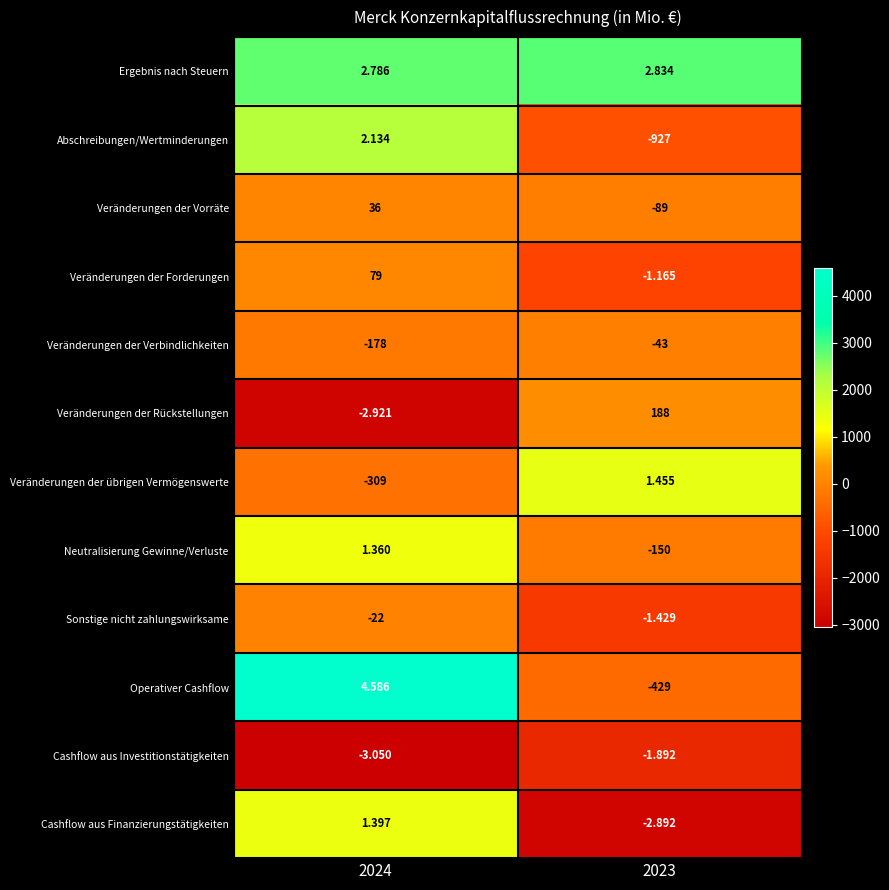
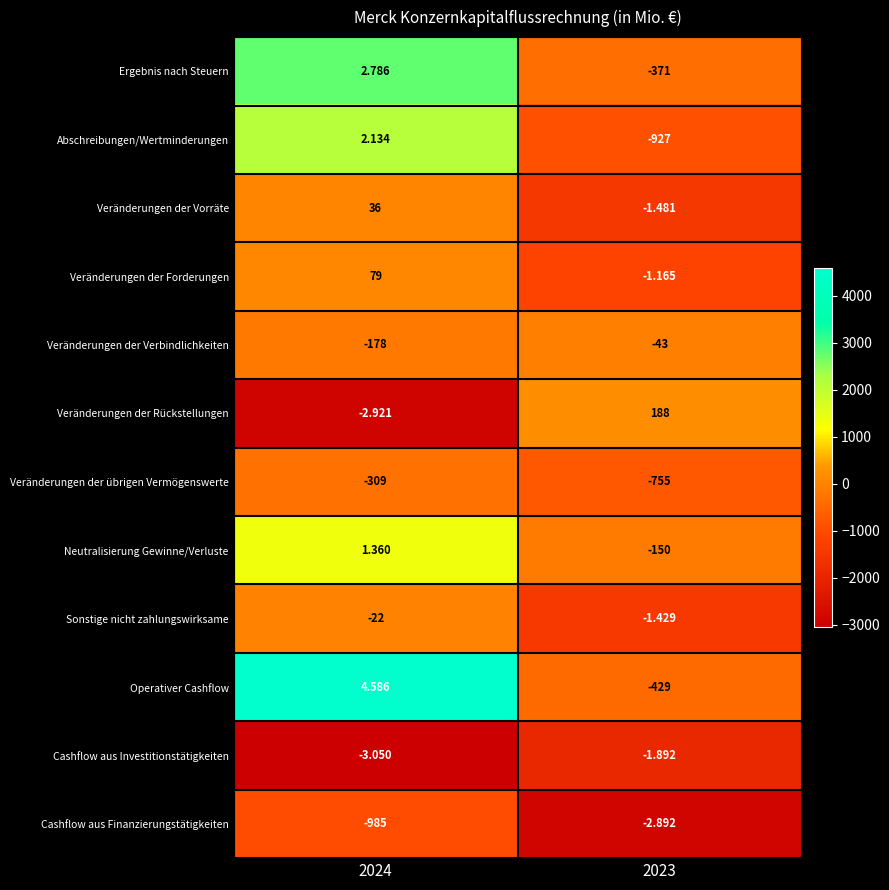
  {
    "Ergebnis nach Steuern": {
      "2024": 2.786,
-     "2023": 2.834
+     "2023": -371
    },
    "Abschreibungen/Wertminderungen": {
      "2024": 2.134,
      "2023": -927
    },
    "Veränderungen der Vorräte": {
      "2024": 36,
-     "2023": -89
+     "2023": -1.481
    },
    "Veränderungen der Forderungen": {
      "2024": 79,
      "2023": -1.165
    },
    "Veränderungen der Verbindlichkeiten": {
      "2024": -178,
      "2023": -43
    },
    "Veränderungen der Rückstellungen": {
      "2024": -2.921,
      "2023": 188
    },
    "Veränderungen der übrigen Vermögenswerte": {
      "2024": -309,
-     "2023": 1.455
+     "2023": -755
    },
    "Neutralisierung Gewinne/Verluste": {
      "2024": 1.360,
      "2023": -150
    },
    "Sonstige nicht zahlungswirksame": {
      "2024": -22,
      "2023": -1.429
    },
    "Operativer Cashflow": {
      "2024": 4.586,
      "2023": -429
    },
    "Cashflow aus Investitionstätigkeiten": {
      "2024": -3.050,
      "2023": -1.892
    },
    "Cashflow aus Finanzierungstätigkeiten": {
-     "2024": 1.397,
+     "2024": -985,
      "2023": -2.892
    }
  }
